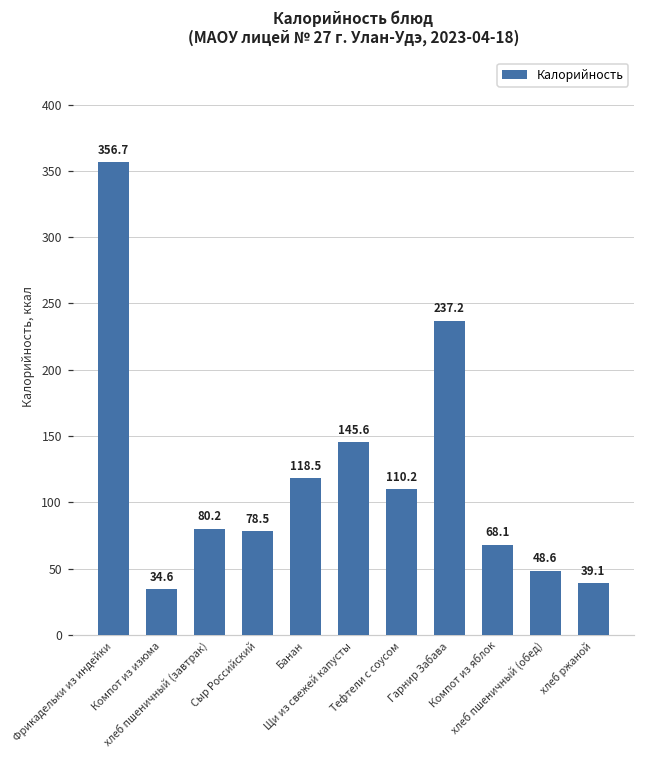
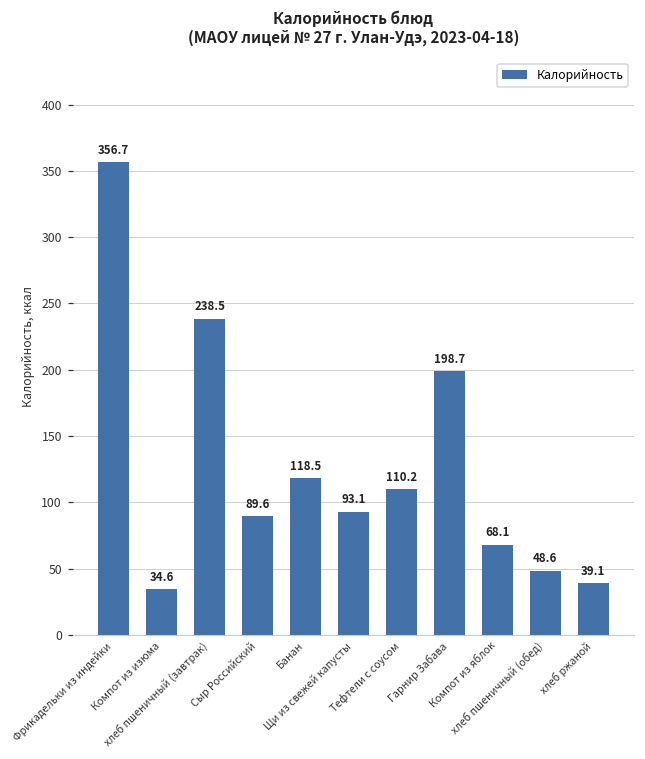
  {
    "Фрикадельки из индейки": 356.7,
    "Компот из изюма": 34.6,
-   "хлеб пшеничный (завтрак)": 80.2,
-   "Сыр Российский": 78.5,
+   "хлеб пшеничный (завтрак)": 238.5,
+   "Сыр Российский": 89.6,
    "Банан": 118.5,
-   "Щи из свежей капусты": 145.6,
+   "Щи из свежей капусты": 93.1,
    "Тефтели с соусом": 110.2,
-   "Гарнир Забава": 237.2,
+   "Гарнир Забава": 198.7,
    "Компот из яблок": 68.1,
    "хлеб пшеничный (обед)": 48.6,
    "хлеб ржаной": 39.1
  }
